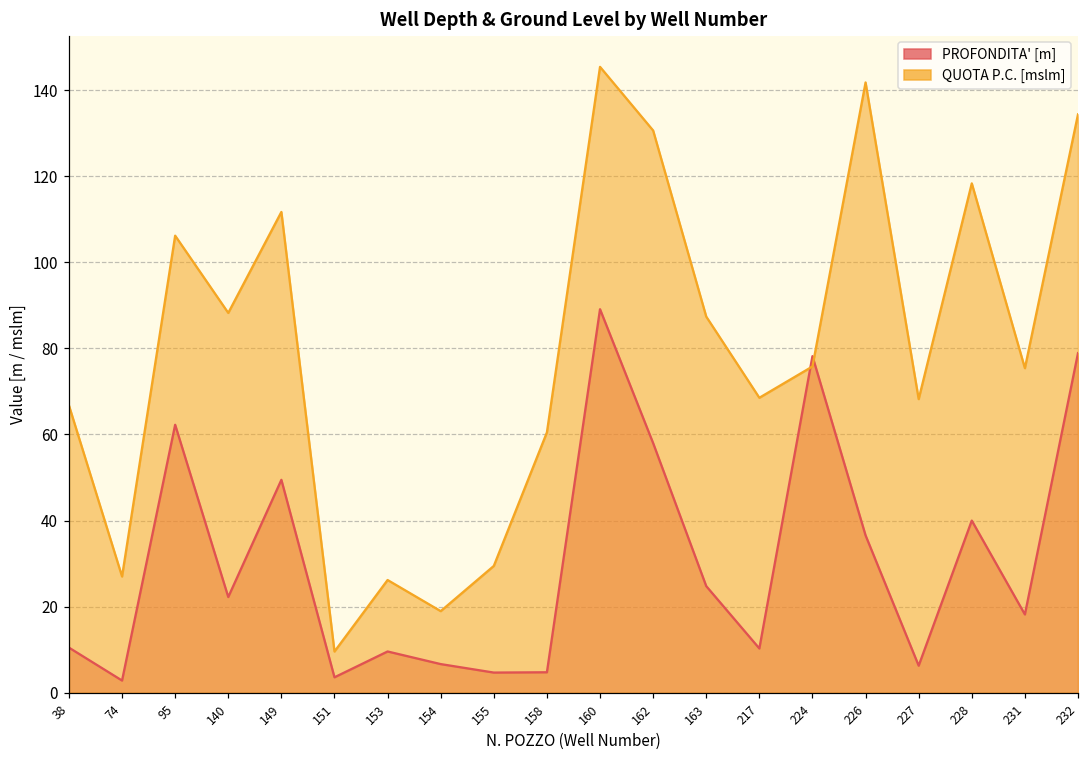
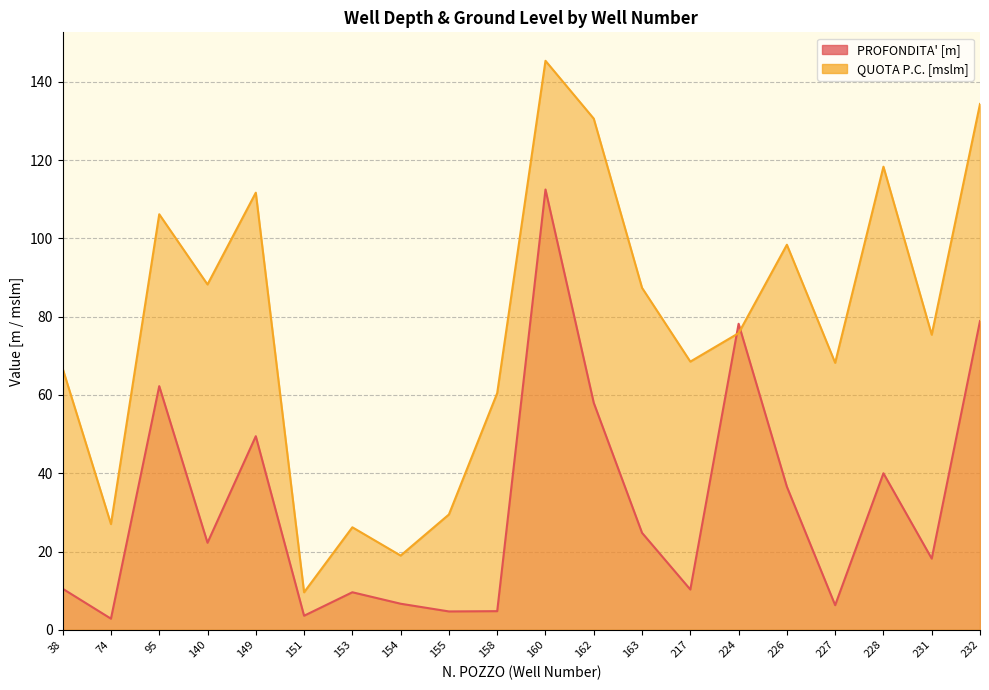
  {
    "PROFONDITA' [m]": {
      "38": 11,
      "74": 3,
      "95": 62,
      "140": 22,
      "149": 49,
      "151": 4,
      "153": 10,
      "154": 7,
      "155": 5,
      "158": 5,
-     "160": 89,
+     "160": 113,
      "162": 58,
      "163": 25,
      "217": 10,
      "224": 78,
      "226": 37,
      "227": 6,
      "228": 40,
      "231": 18,
      "232": 79
    },
    "QUOTA P.C. [mslm]": {
      "38": 67,
      "74": 27,
      "95": 106,
      "140": 88,
      "149": 112,
      "151": 10,
      "153": 26,
      "154": 19,
      "155": 29,
      "158": 60,
      "160": 145,
      "162": 131,
      "163": 87,
      "217": 69,
      "224": 76,
-     "226": 142,
+     "226": 98,
      "227": 68,
      "228": 118,
      "231": 75,
      "232": 134
    }
  }
